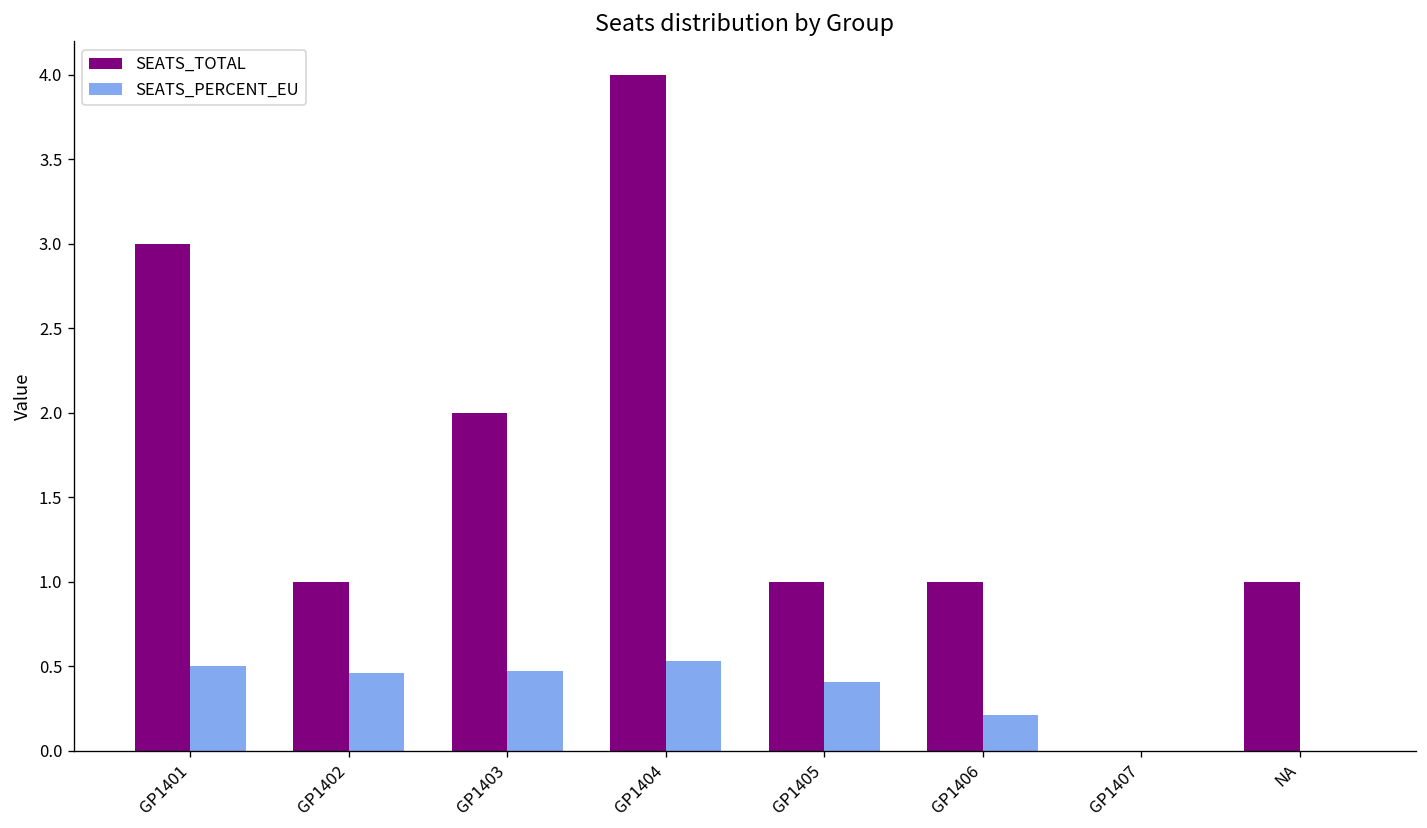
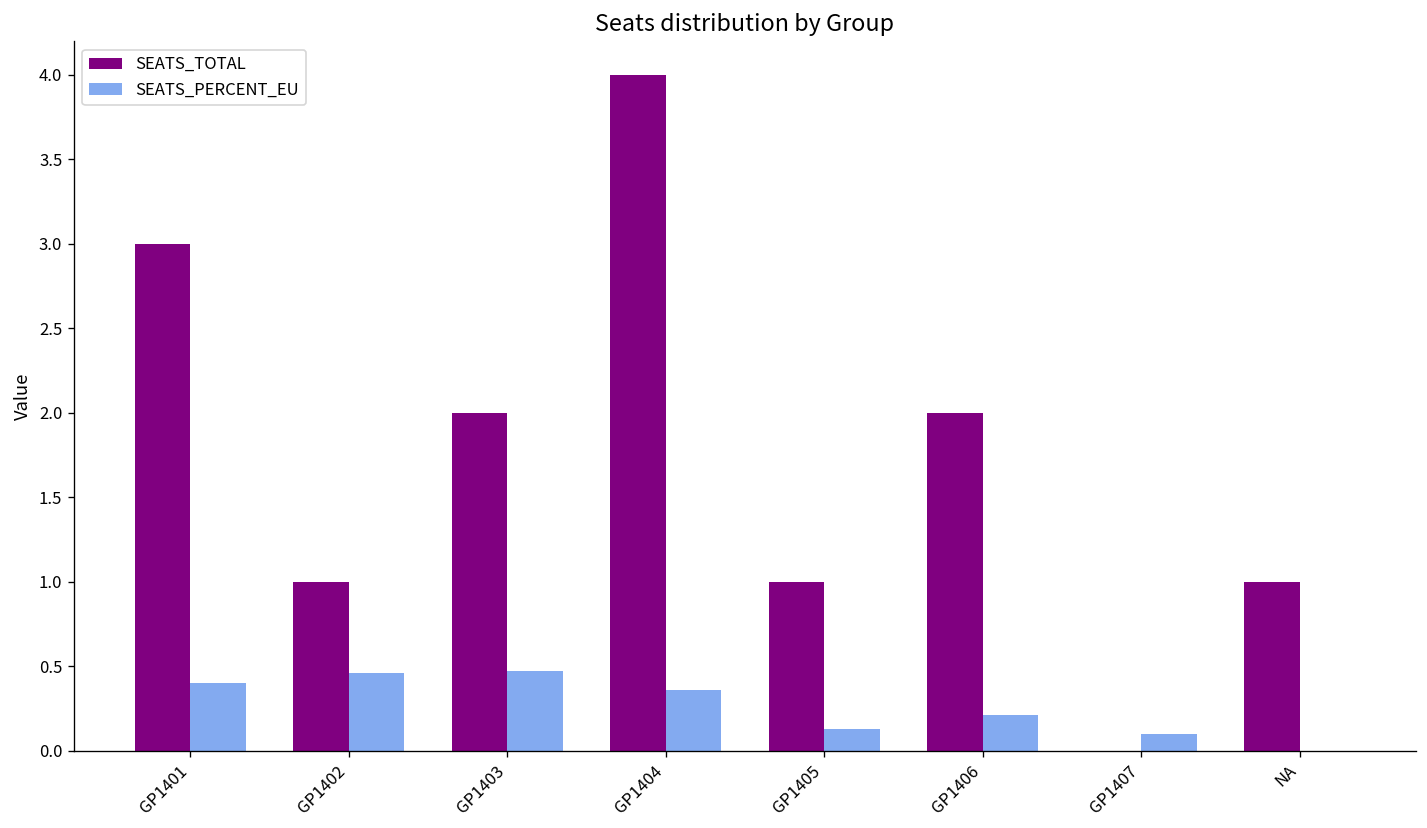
  {
    "SEATS_TOTAL": {
      "GP1401": 3,
      "GP1402": 1,
      "GP1403": 2,
      "GP1404": 4,
      "GP1405": 1,
-     "GP1406": 1,
+     "GP1406": 2,
      "GP1407": 0,
      "NA": 1
    },
    "SEATS_PERCENT_EU": {
-     "GP1401": 0.5,
+     "GP1401": 0.4,
      "GP1402": 0.46,
      "GP1403": 0.47,
-     "GP1404": 0.53,
-     "GP1405": 0.41,
+     "GP1404": 0.36,
+     "GP1405": 0.13,
      "GP1406": 0.21,
-     "GP1407": 0.0,
+     "GP1407": 0.1,
      "NA": 0.00
    }
  }
